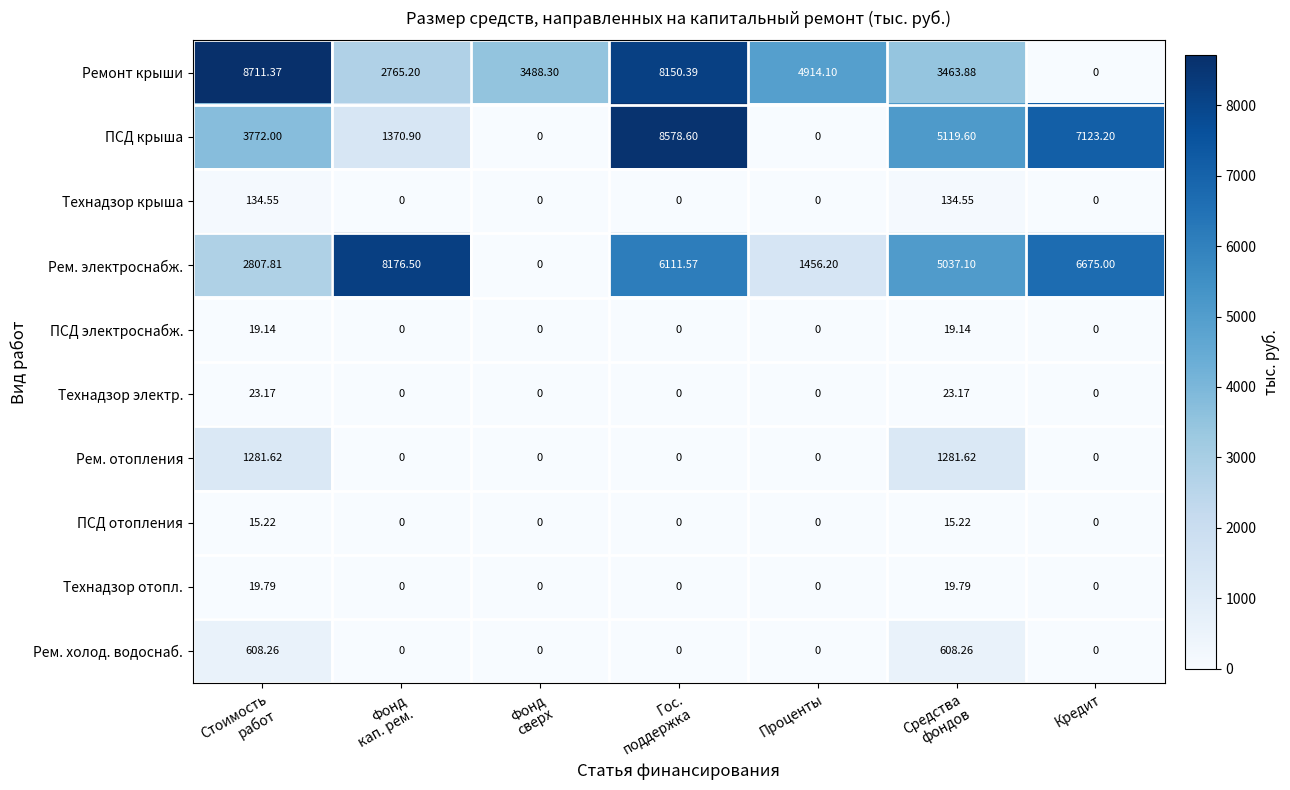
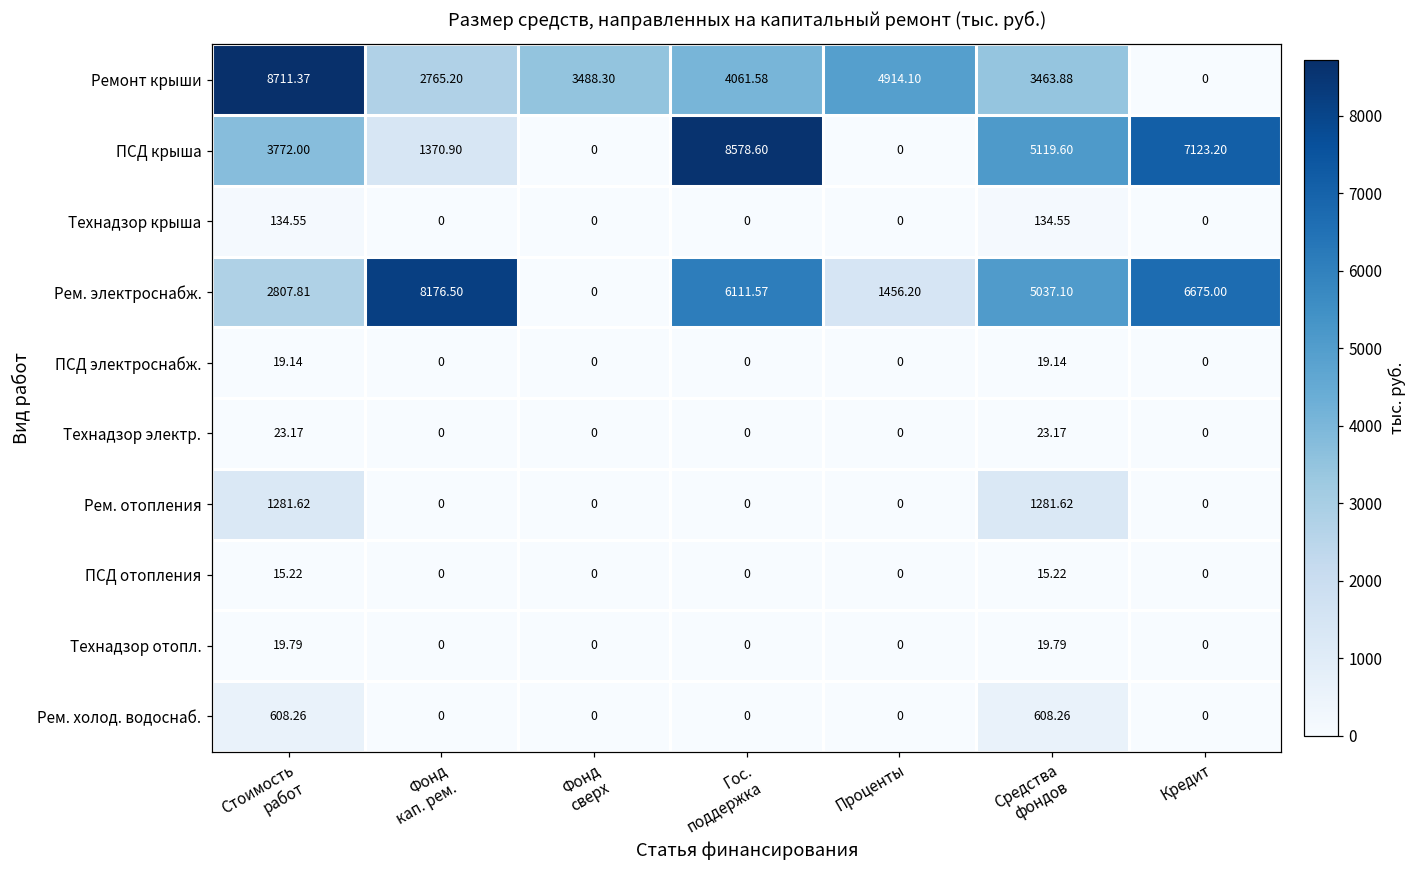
  {
    "Ремонт крыши": {
      "Стоимость работ": 8711.37,
      "Фонд кап. рем.": 2765.20,
      "Фонд сверх": 3488.30,
-     "Гос. поддержка": 8150.39,
+     "Гос. поддержка": 4061.58,
      "Проценты": 4914.10,
      "Средства фондов": 3463.88,
      "Кредит": 0
    },
    "ПСД крыша": {
      "Стоимость работ": 3772.00,
      "Фонд кап. рем.": 1370.90,
      "Фонд сверх": 0,
      "Гос. поддержка": 8578.60,
      "Проценты": 0,
      "Средства фондов": 5119.60,
      "Кредит": 7123.20
    },
    "Технадзор крыша": {
      "Стоимость работ": 134.55,
      "Фонд кап. рем.": 0,
      "Фонд сверх": 0,
      "Гос. поддержка": 0,
      "Проценты": 0,
      "Средства фондов": 134.55,
      "Кредит": 0
    },
    "Рем. электроснабж.": {
      "Стоимость работ": 2807.81,
      "Фонд кап. рем.": 8176.50,
      "Фонд сверх": 0,
      "Гос. поддержка": 6111.57,
      "Проценты": 1456.20,
      "Средства фондов": 5037.10,
      "Кредит": 6675.00
    },
    "ПСД электроснабж.": {
      "Стоимость работ": 19.14,
      "Фонд кап. рем.": 0,
      "Фонд сверх": 0,
      "Гос. поддержка": 0,
      "Проценты": 0,
      "Средства фондов": 19.14,
      "Кредит": 0
    },
    "Технадзор электр.": {
      "Стоимость работ": 23.17,
      "Фонд кап. рем.": 0,
      "Фонд сверх": 0,
      "Гос. поддержка": 0,
      "Проценты": 0,
      "Средства фондов": 23.17,
      "Кредит": 0
    },
    "Рем. отопления": {
      "Стоимость работ": 1281.62,
      "Фонд кап. рем.": 0,
      "Фонд сверх": 0,
      "Гос. поддержка": 0,
      "Проценты": 0,
      "Средства фондов": 1281.62,
      "Кредит": 0
    },
    "ПСД отопления": {
      "Стоимость работ": 15.22,
      "Фонд кап. рем.": 0,
      "Фонд сверх": 0,
      "Гос. поддержка": 0,
      "Проценты": 0,
      "Средства фондов": 15.22,
      "Кредит": 0
    },
    "Технадзор отопл.": {
      "Стоимость работ": 19.79,
      "Фонд кап. рем.": 0,
      "Фонд сверх": 0,
      "Гос. поддержка": 0,
      "Проценты": 0,
      "Средства фондов": 19.79,
      "Кредит": 0
    },
    "Рем. холод. водоснаб.": {
      "Стоимость работ": 608.26,
      "Фонд кап. рем.": 0,
      "Фонд сверх": 0,
      "Гос. поддержка": 0,
      "Проценты": 0,
      "Средства фондов": 608.26,
      "Кредит": 0
    }
  }
